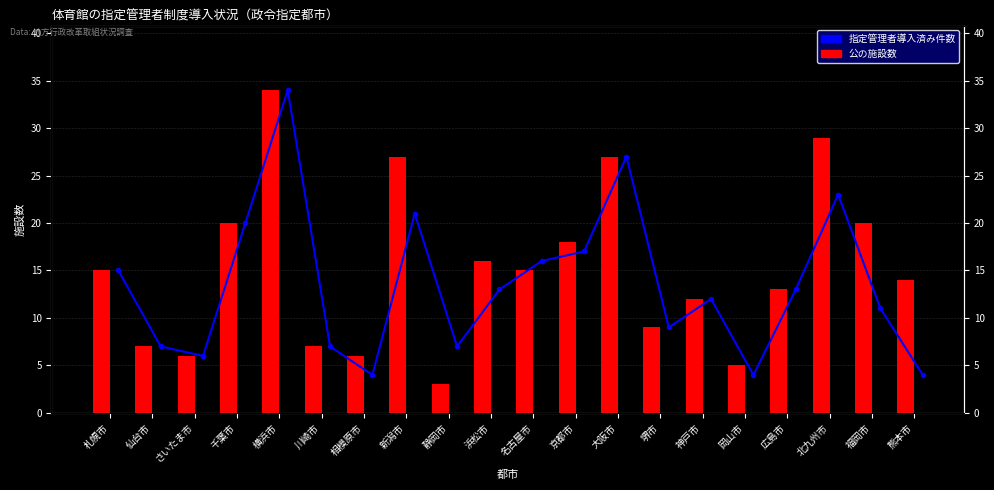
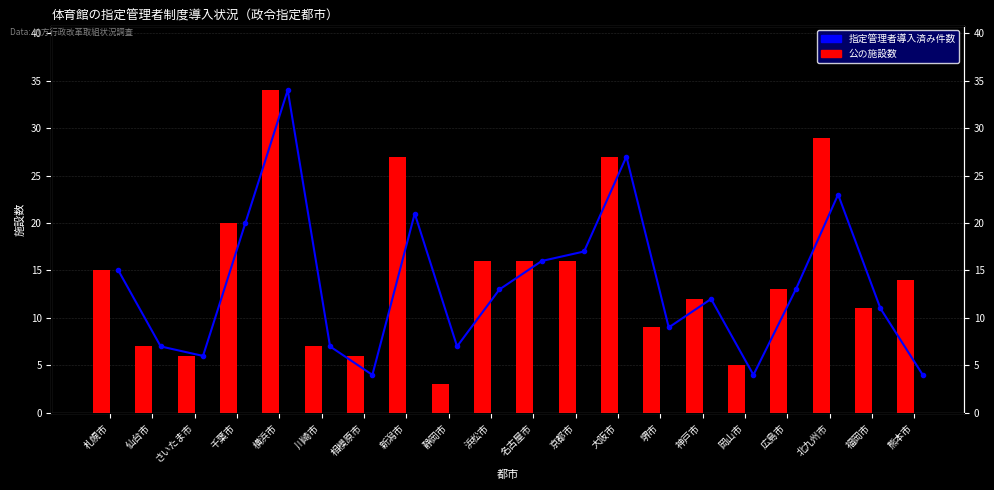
  {
    "公の施設数": {
      "札幌市": 15,
      "仙台市": 7,
      "さいたま市": 6,
      "千葉市": 20,
      "横浜市": 34,
      "川崎市": 7,
      "相模原市": 6,
      "新潟市": 27,
      "静岡市": 3,
      "浜松市": 16,
-     "名古屋市": 15,
-     "京都市": 18,
+     "名古屋市": 16,
+     "京都市": 16,
      "大阪市": 27,
      "堺市": 9,
      "神戸市": 12,
      "岡山市": 5,
      "広島市": 13,
      "北九州市": 29,
-     "福岡市": 20,
+     "福岡市": 11,
      "熊本市": 14
    }
  }
